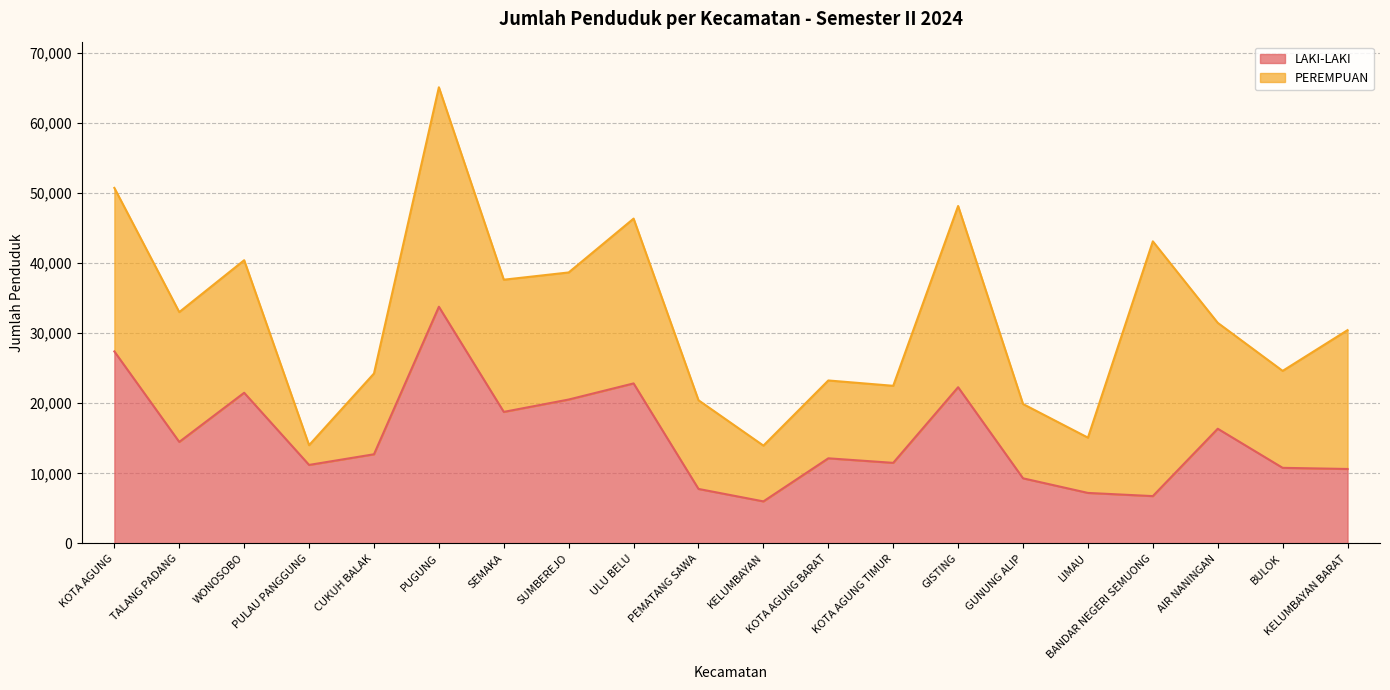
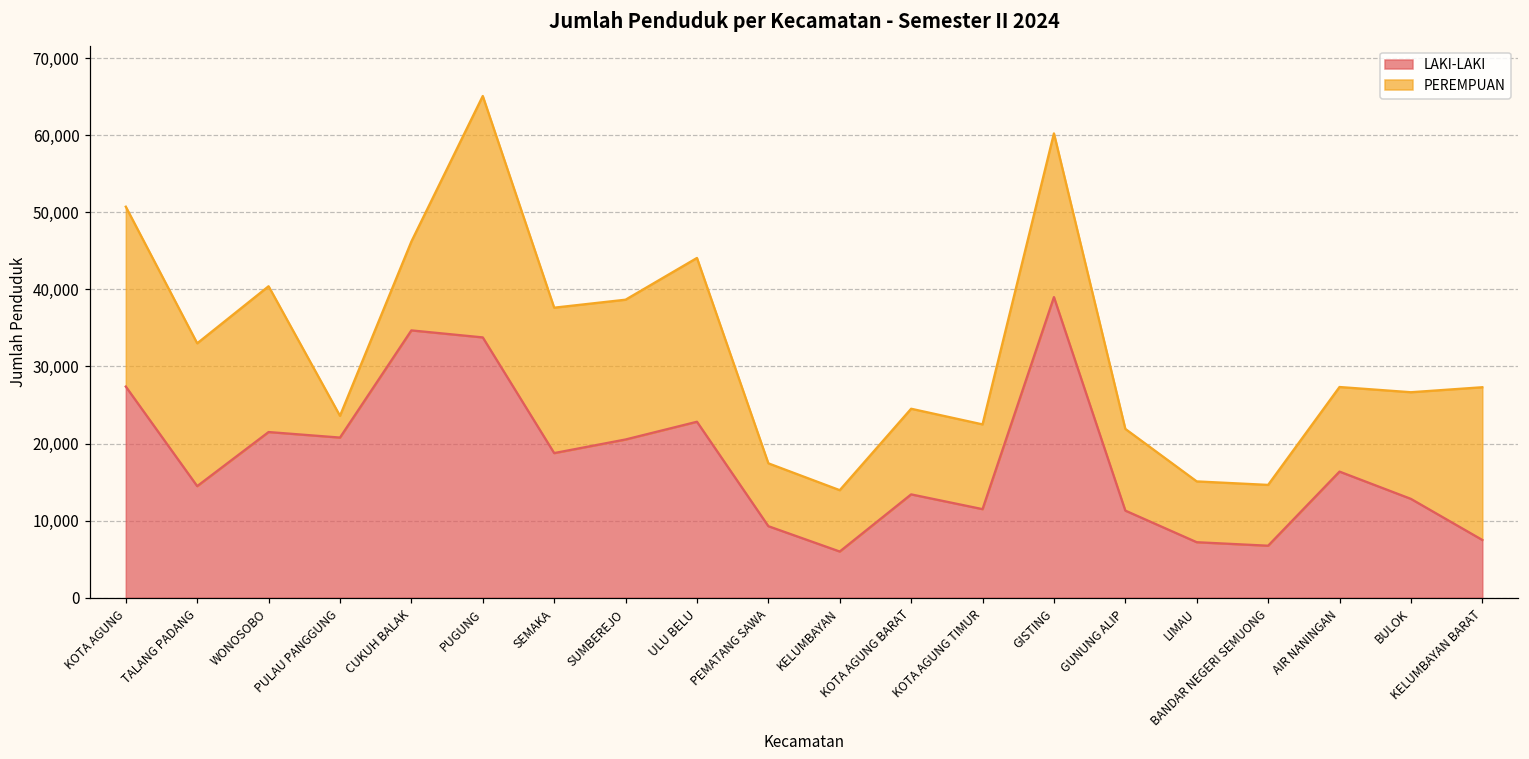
  {
    "LAKI-LAKI": {
      "KOTA AGUNG": "27,000",
      "TALANG PADANG": "14,000",
      "WONOSOBO": "21,000",
-     "PULAU PANGGUNG": "11,000",
-     "CUKUH BALAK": "13,000",
+     "PULAU PANGGUNG": "21,000",
+     "CUKUH BALAK": "35,000",
      "PUGUNG": "34,000",
      "SEMAKA": "19,000",
      "SUMBEREJO": "21,000",
      "ULU BELU": "23,000",
-     "PEMATANG SAWA": "8,000",
+     "PEMATANG SAWA": "9,000",
      "KELUMBAYAN": "6,000",
-     "KOTA AGUNG BARAT": "12,000",
+     "KOTA AGUNG BARAT": "13,000",
      "KOTA AGUNG TIMUR": "11,000",
-     "GISTING": "22,000",
-     "GUNUNG ALIP": "9,000",
+     "GISTING": "39,000",
+     "GUNUNG ALIP": "11,000",
      "LIMAU": "7,000",
      "BANDAR NEGERI SEMUONG": "7,000",
      "AIR NANINGAN": "16,000",
-     "BULOK": "11,000",
-     "KELUMBAYAN BARAT": "11,000"
+     "BULOK": "13,000",
+     "KELUMBAYAN BARAT": "7,000"
    },
    "PEREMPUAN": {
      "KOTA AGUNG": "23,000",
      "TALANG PADANG": "19,000",
      "WONOSOBO": "19,000",
      "PULAU PANGGUNG": "3,000",
      "CUKUH BALAK": "12,000",
      "PUGUNG": "31,000",
      "SEMAKA": "19,000",
      "SUMBEREJO": "18,000",
-     "ULU BELU": "24,000",
-     "PEMATANG SAWA": "13,000",
+     "ULU BELU": "21,000",
+     "PEMATANG SAWA": "8,000",
      "KELUMBAYAN": "8,000",
      "KOTA AGUNG BARAT": "11,000",
      "KOTA AGUNG TIMUR": "11,000",
-     "GISTING": "26,000",
+     "GISTING": "21,000",
      "GUNUNG ALIP": "11,000",
      "LIMAU": "8,000",
-     "BANDAR NEGERI SEMUONG": "36,000",
-     "AIR NANINGAN": "15,000",
+     "BANDAR NEGERI SEMUONG": "8,000",
+     "AIR NANINGAN": "11,000",
      "BULOK": "14,000",
      "KELUMBAYAN BARAT": "20,000"
    }
  }
